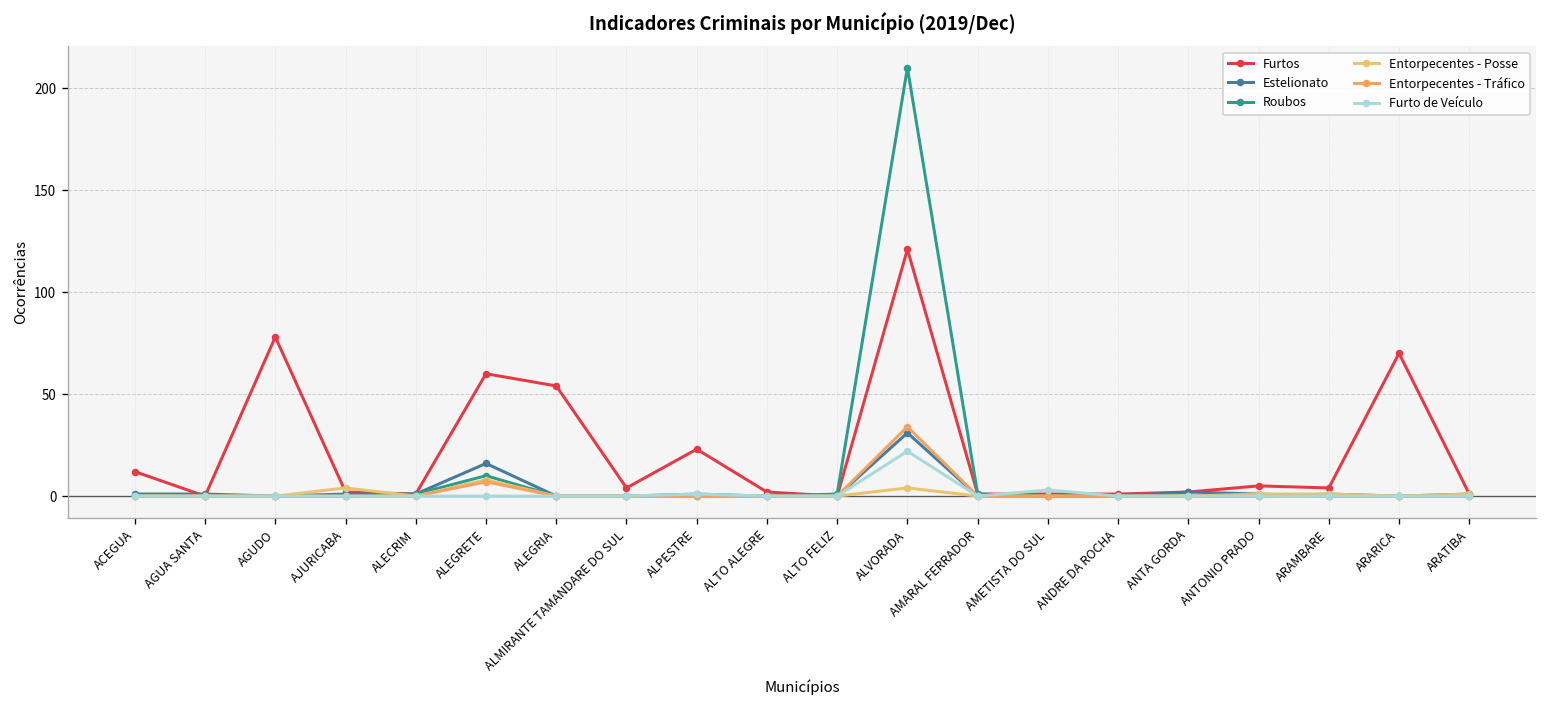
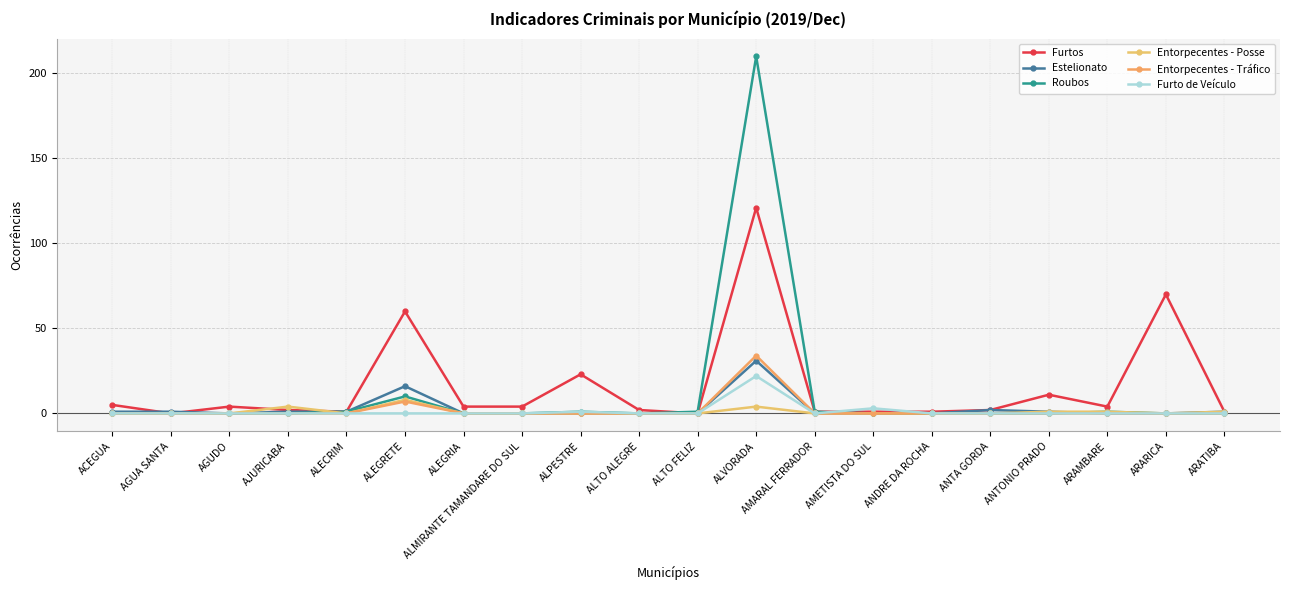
  {
    "Furtos": {
-     "ACEGUA": 12,
-     "AGUDO": 78,
+     "ACEGUA": 5,
+     "AGUDO": 4,
      "ALEGRETE": 60,
-     "ALEGRIA": 54,
+     "ALEGRIA": 4,
      "ALMIRANTE TAMANDARE DO SUL": 4,
      "ALPESTRE": 23,
      "ALTO ALEGRE": 2,
      "ALVORADA": 121,
-     "ANTONIO PRADO": 5,
+     "ANTONIO PRADO": 11,
      "ARAMBARE": 4,
      "ARARICA": 70
    },
    "Furto de Veículo": {
      "ALEGRETE": 0,
      "ALVORADA": 22,
      "AMETISTA DO SUL": 3
    }
  }
